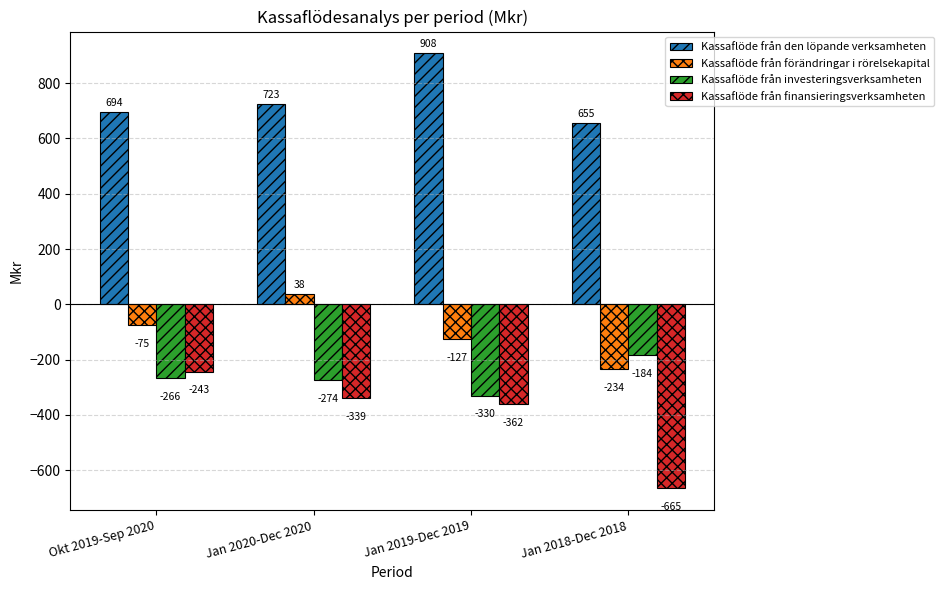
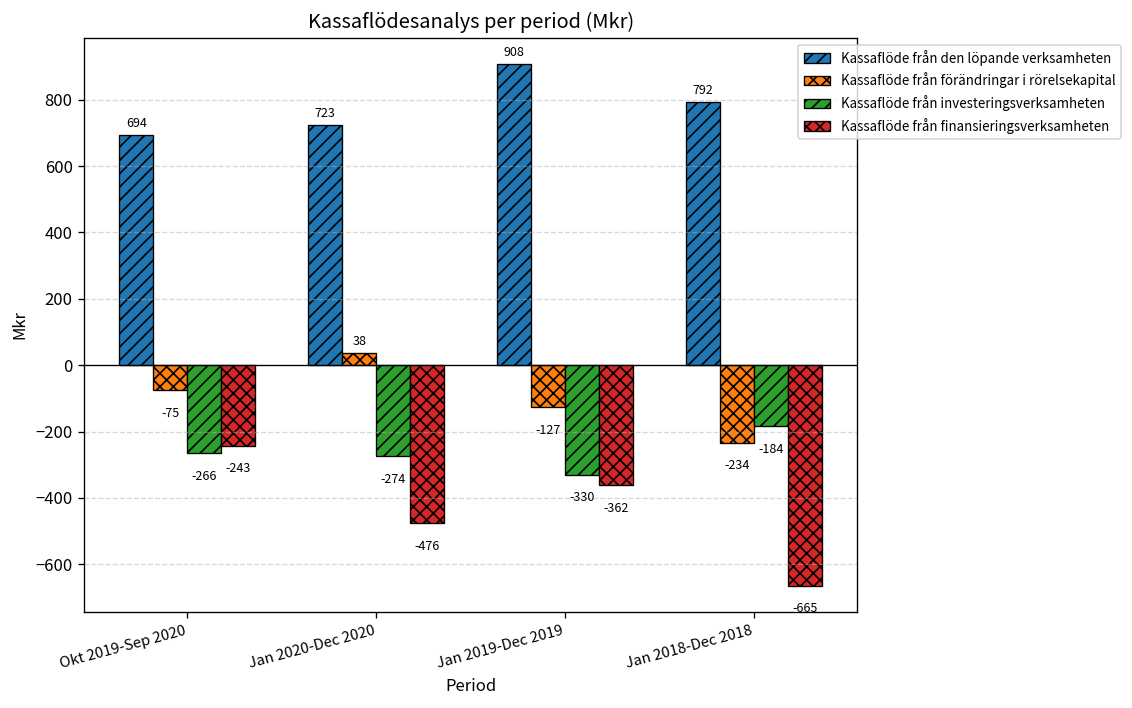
  {
    "Kassaflöde från den löpande verksamheten": {
      "Okt 2019-Sep 2020": 694,
      "Jan 2020-Dec 2020": 723,
      "Jan 2019-Dec 2019": 908,
-     "Jan 2018-Dec 2018": 655
+     "Jan 2018-Dec 2018": 792
    },
    "Kassaflöde från förändringar i rörelsekapital": {
      "Okt 2019-Sep 2020": -75,
      "Jan 2020-Dec 2020": 38,
      "Jan 2019-Dec 2019": -127,
      "Jan 2018-Dec 2018": -234
    },
    "Kassaflöde från investeringsverksamheten": {
      "Okt 2019-Sep 2020": -266,
      "Jan 2020-Dec 2020": -274,
      "Jan 2019-Dec 2019": -330,
      "Jan 2018-Dec 2018": -184
    },
    "Kassaflöde från finansieringsverksamheten": {
      "Okt 2019-Sep 2020": -243,
-     "Jan 2020-Dec 2020": -339,
+     "Jan 2020-Dec 2020": -476,
      "Jan 2019-Dec 2019": -362,
      "Jan 2018-Dec 2018": -665
    }
  }
